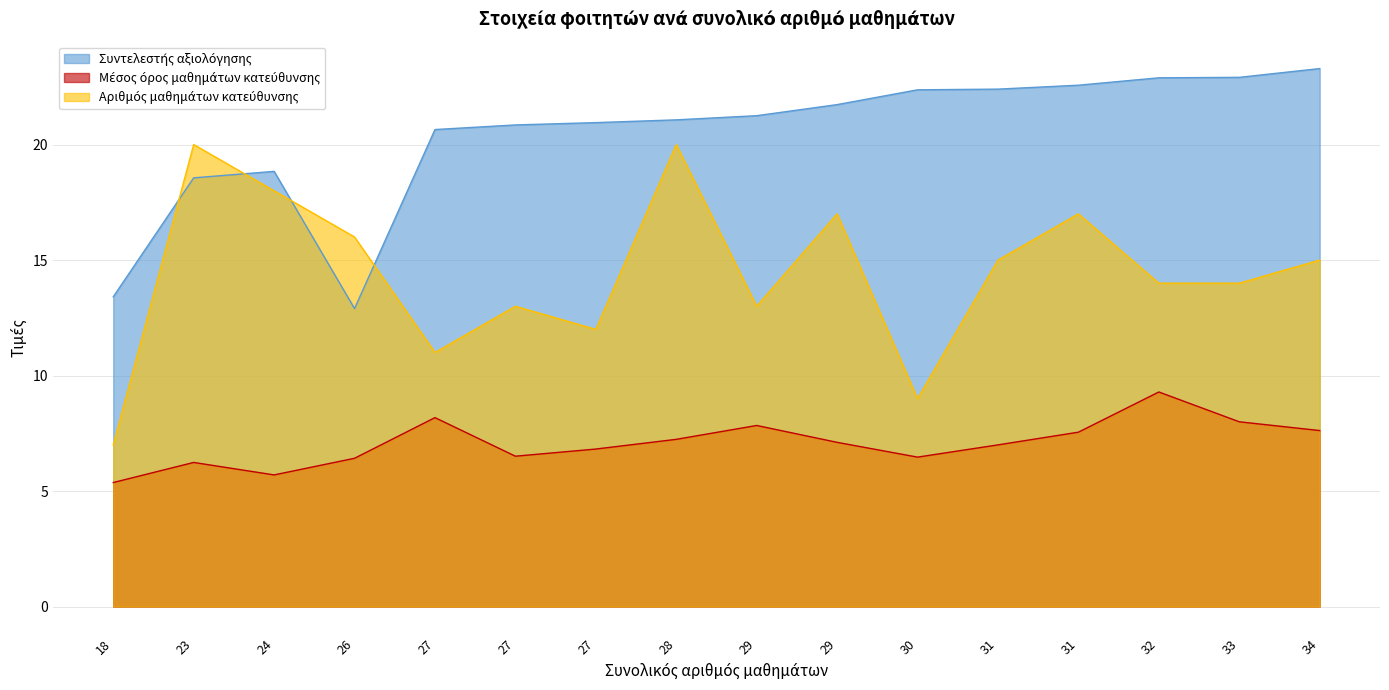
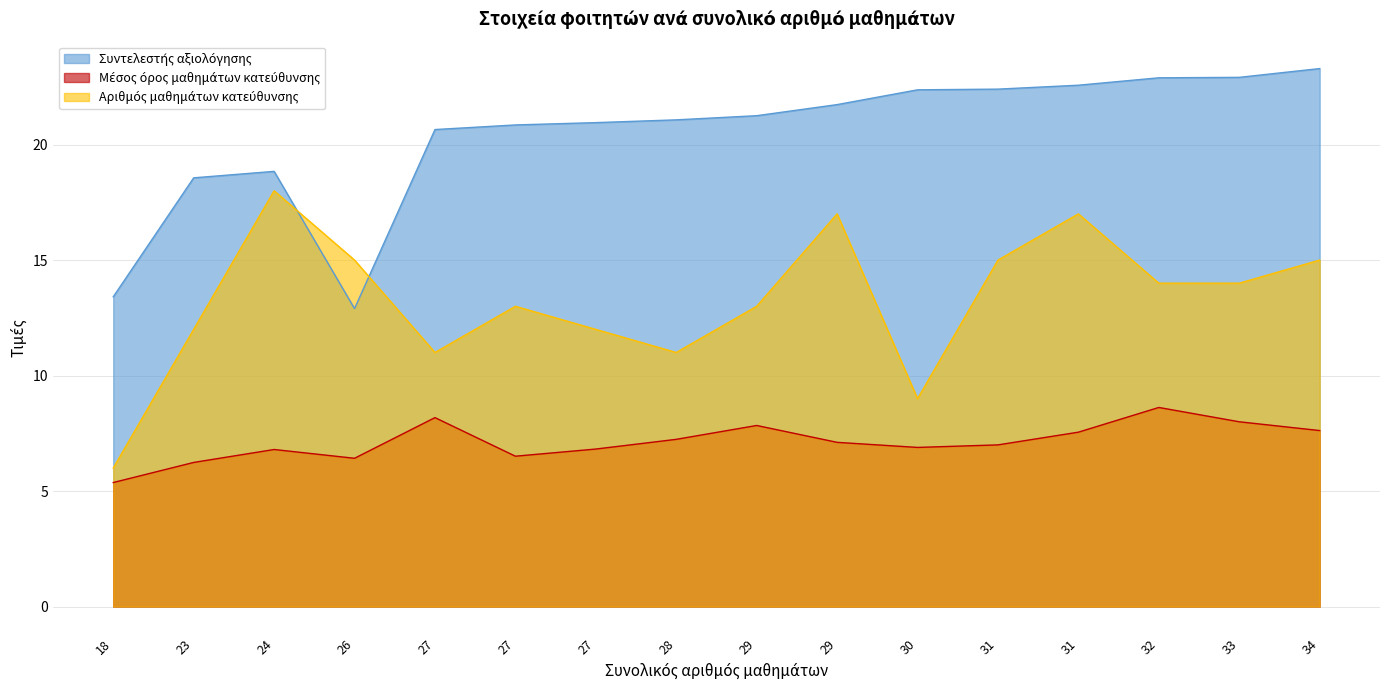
  {
    "Συντελεστής αξιολόγησης": {
      "18": 13.4,
      "23": 18.6,
      "24": 18.8,
      "26": 12.9,
      "28": 21.1,
      "30": 22.4,
      "32": 22.9,
      "33": 22.9,
      "34": 23.3
    },
    "Μέσος όρος μαθημάτων κατεύθυνσης": {
      "18": 5.4,
      "23": 6.2,
-     "24": 5.7,
+     "24": 6.8,
      "26": 6.4,
      "28": 7.2,
-     "30": 6.5,
-     "32": 9.3,
+     "30": 6.9,
+     "32": 8.6,
      "33": 8.0,
      "34": 7.6
    },
    "Αριθμός μαθημάτων κατεύθυνσης": {
-     "18": 7,
-     "23": 20,
+     "18": 6,
+     "23": 12,
      "24": 18,
-     "26": 16,
-     "28": 20,
+     "26": 15,
+     "28": 11,
      "30": 9,
      "32": 14,
      "33": 14,
      "34": 15
    }
  }
